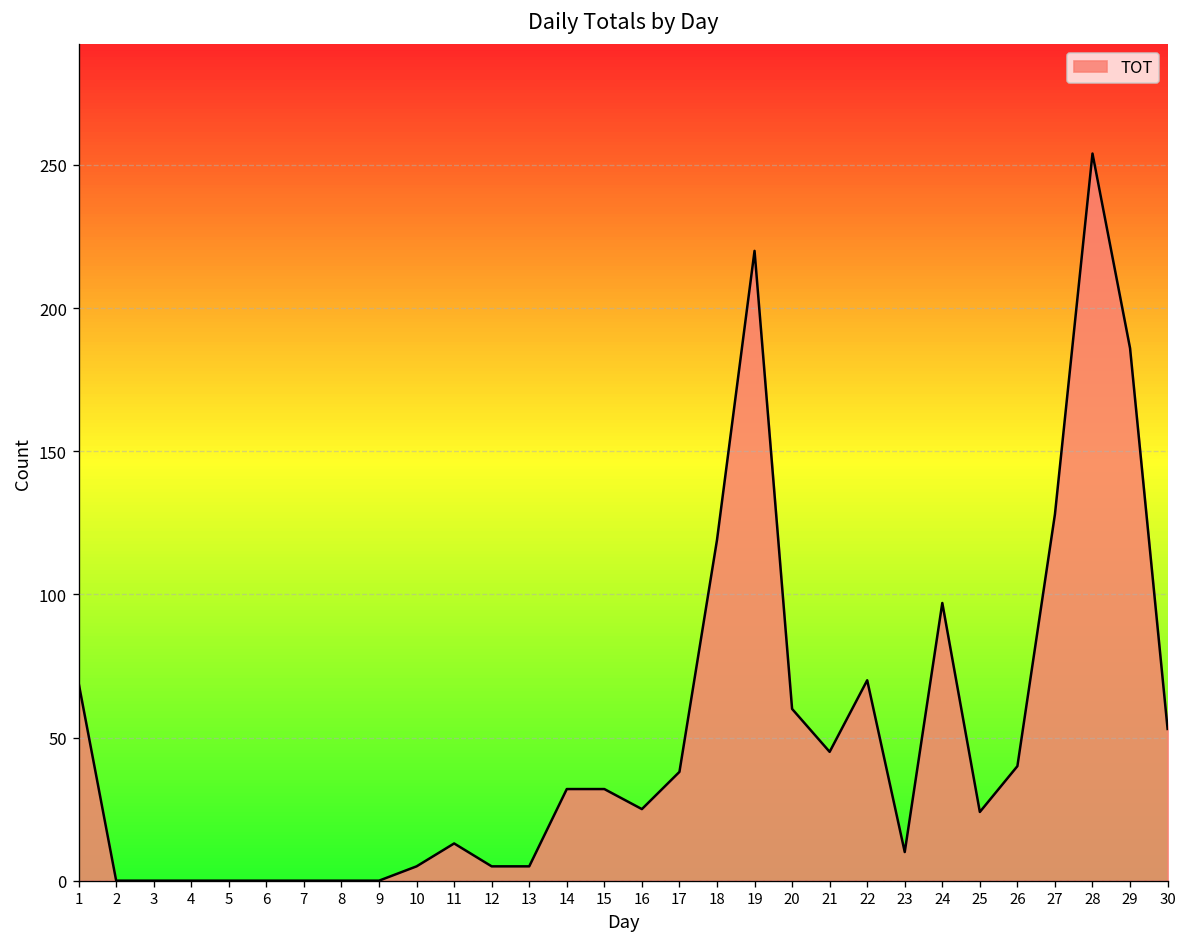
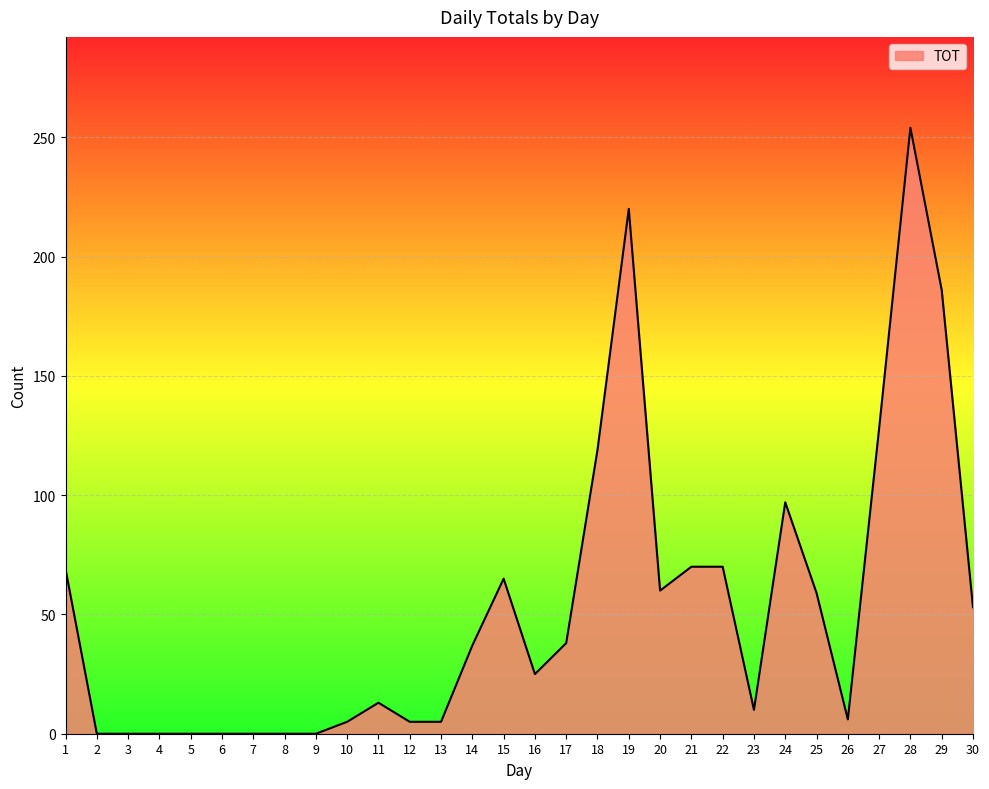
  {
    "1": 69,
    "2": 0,
    "3": 0,
    "4": 0,
    "5": 0,
    "6": 0,
    "7": 0,
    "8": 0,
    "9": 0,
    "10": 5,
    "11": 13,
    "12": 5,
    "13": 5,
-   "14": 32,
-   "15": 32,
+   "14": 37,
+   "15": 65,
    "16": 25,
    "17": 38,
    "18": 119,
    "19": 220,
    "20": 60,
-   "21": 45,
+   "21": 70,
    "22": 70,
    "23": 10,
    "24": 97,
-   "25": 24,
-   "26": 40,
+   "25": 59,
+   "26": 6,
    "27": 128,
    "28": 254,
    "29": 186,
    "30": 53
  }
